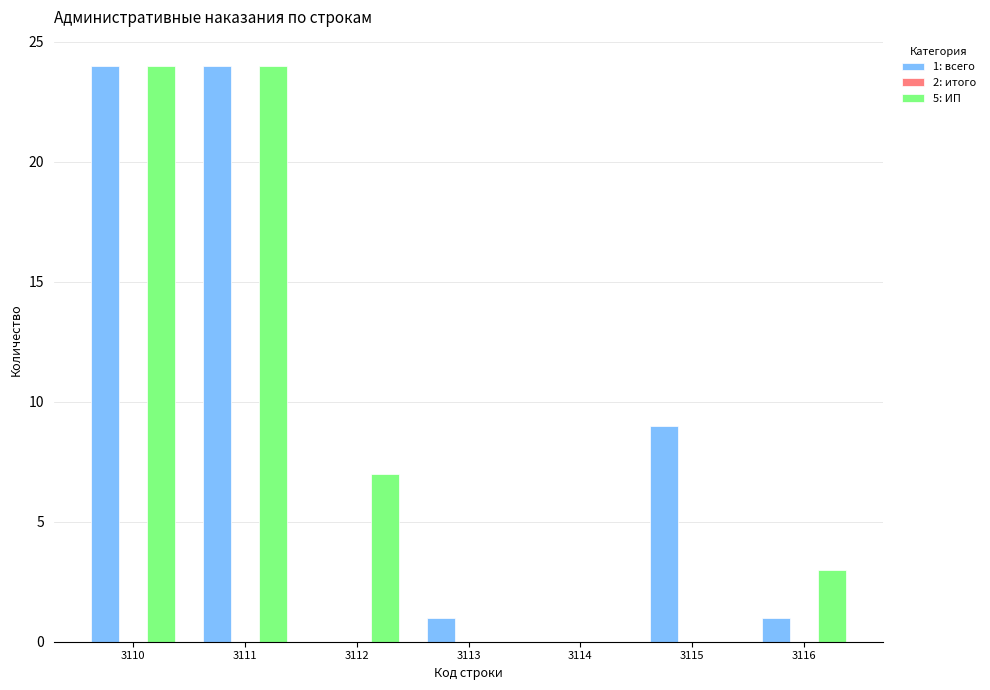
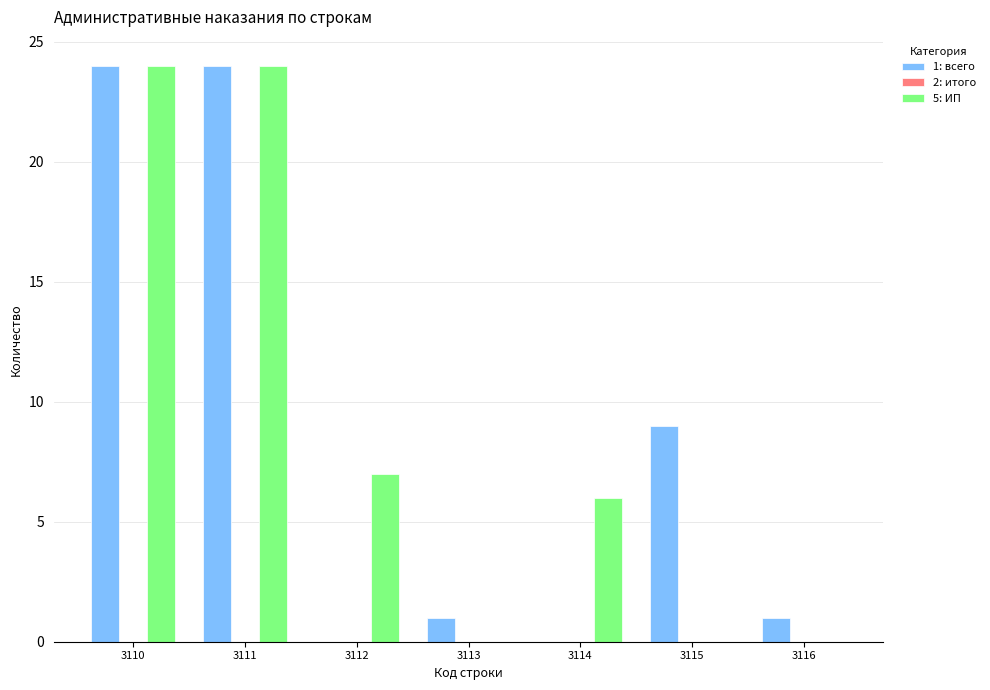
  {
    "1: всего": {
      "3110": 24,
      "3111": 24,
      "3112": 0,
      "3113": 1,
      "3114": 0,
      "3115": 9,
      "3116": 1
    },
    "2: итого": {
      "3110": 0,
      "3111": 0,
      "3112": 0,
      "3113": 0,
      "3114": 0,
      "3115": 0,
      "3116": 0
    },
    "5: ИП": {
      "3110": 24,
      "3111": 24,
      "3112": 7,
      "3113": 0,
-     "3114": 0,
+     "3114": 6,
      "3115": 0,
-     "3116": 3
+     "3116": 0
    }
  }
